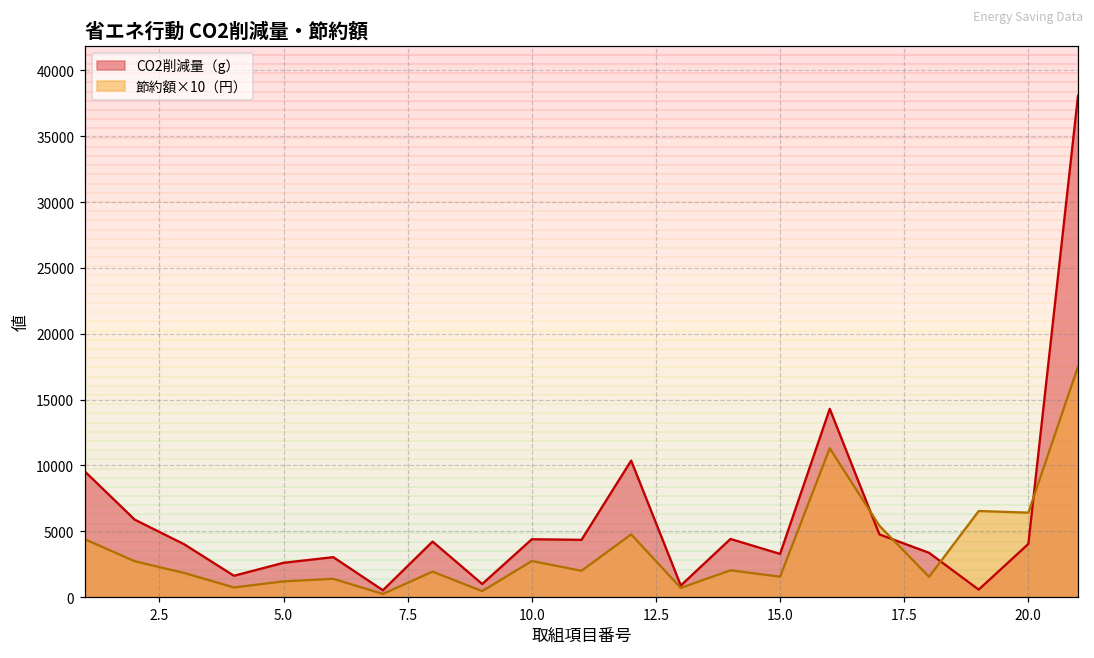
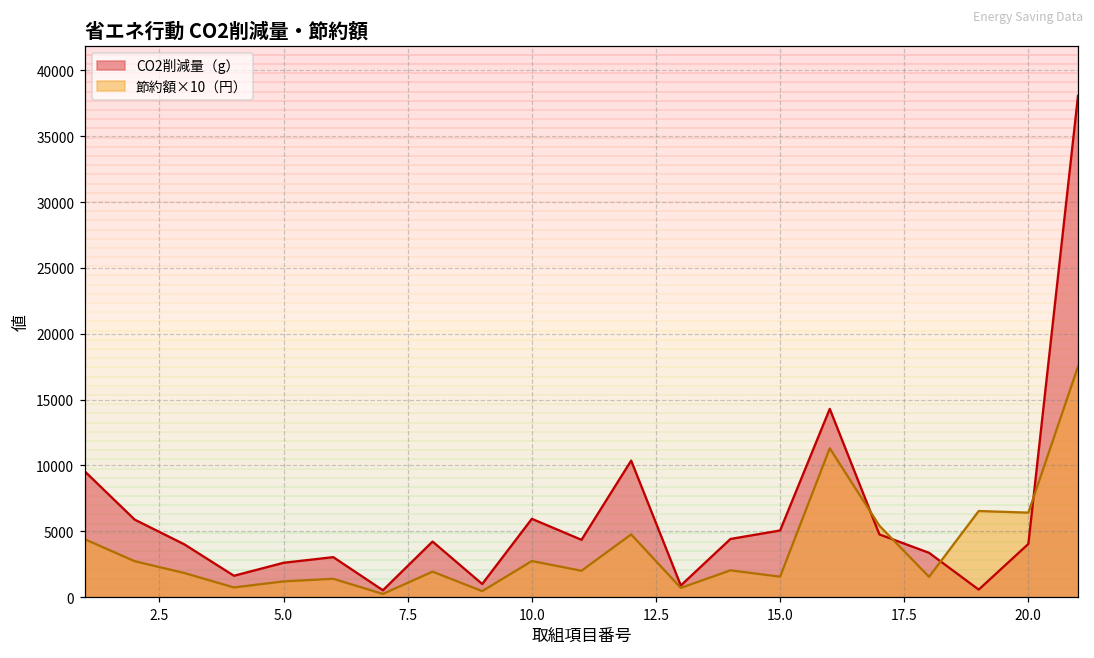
  {
    "CO2削減量（g）": {
      "5.0": 2600,
-     "10.0": 4400,
-     "15.0": 3300,
+     "10.0": 6000,
+     "15.0": 5100,
      "20.0": 4000
    },
    "節約額×10（円）": {
      "5.0": 1200,
      "10.0": 2700,
      "15.0": 1600,
      "20.0": 6400
    }
  }
